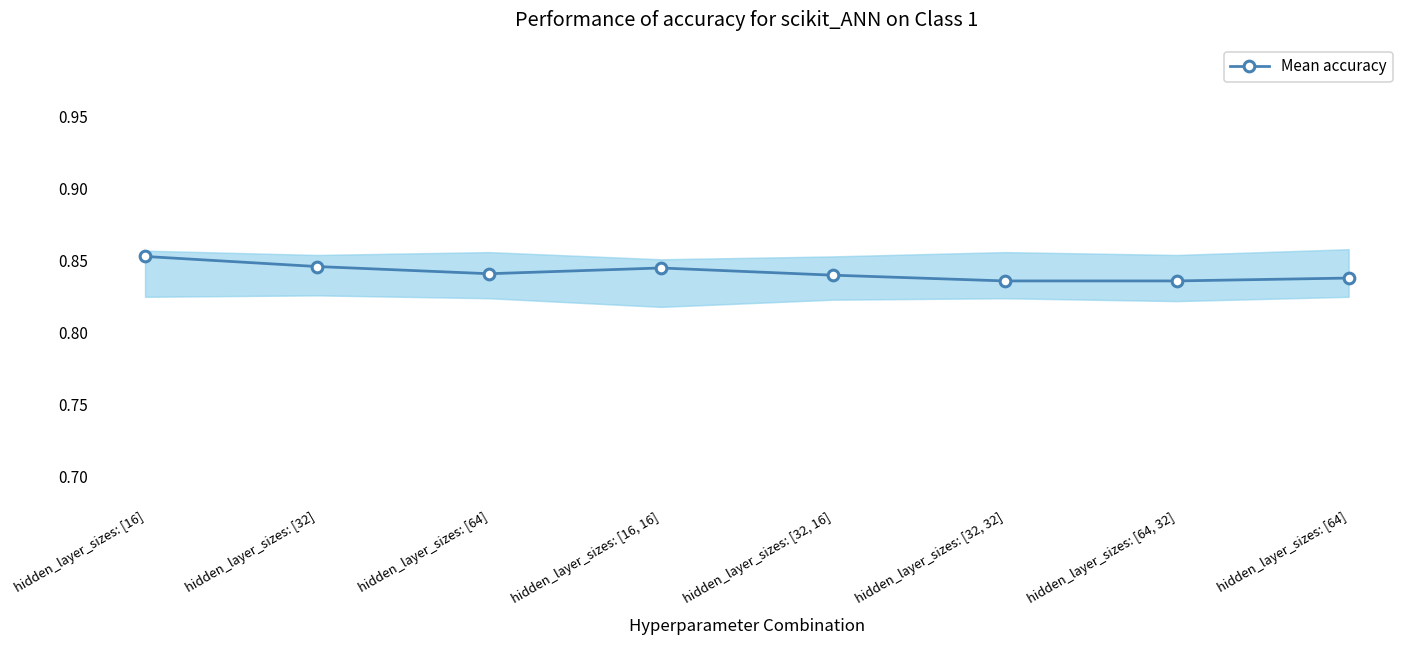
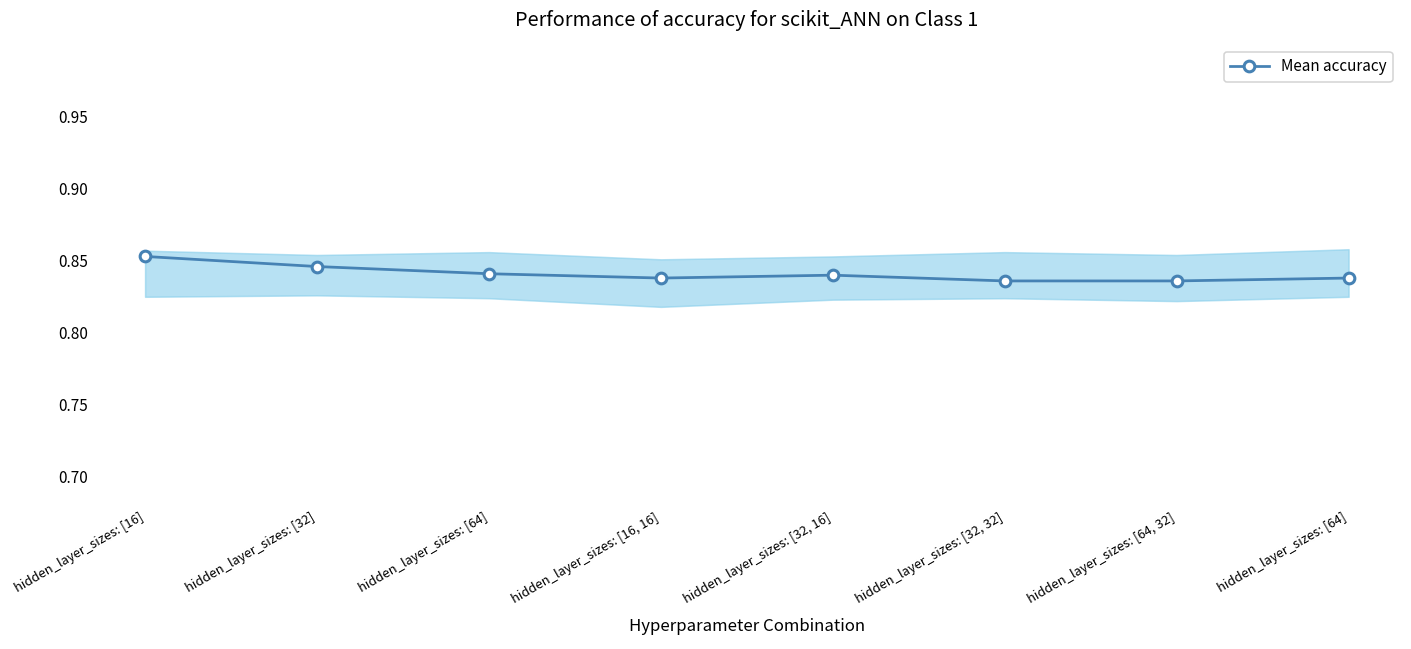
  {
    "Mean accuracy": {
      "hidden_layer_sizes: [16]": 0.853,
      "hidden_layer_sizes: [32]": 0.846,
-     "hidden_layer_sizes: [16, 16]": 0.845,
+     "hidden_layer_sizes: [16, 16]": 0.838,
      "hidden_layer_sizes: [32, 16]": 0.840,
      "hidden_layer_sizes: [32, 32]": 0.836,
      "hidden_layer_sizes: [64, 32]": 0.836
    }
  }
